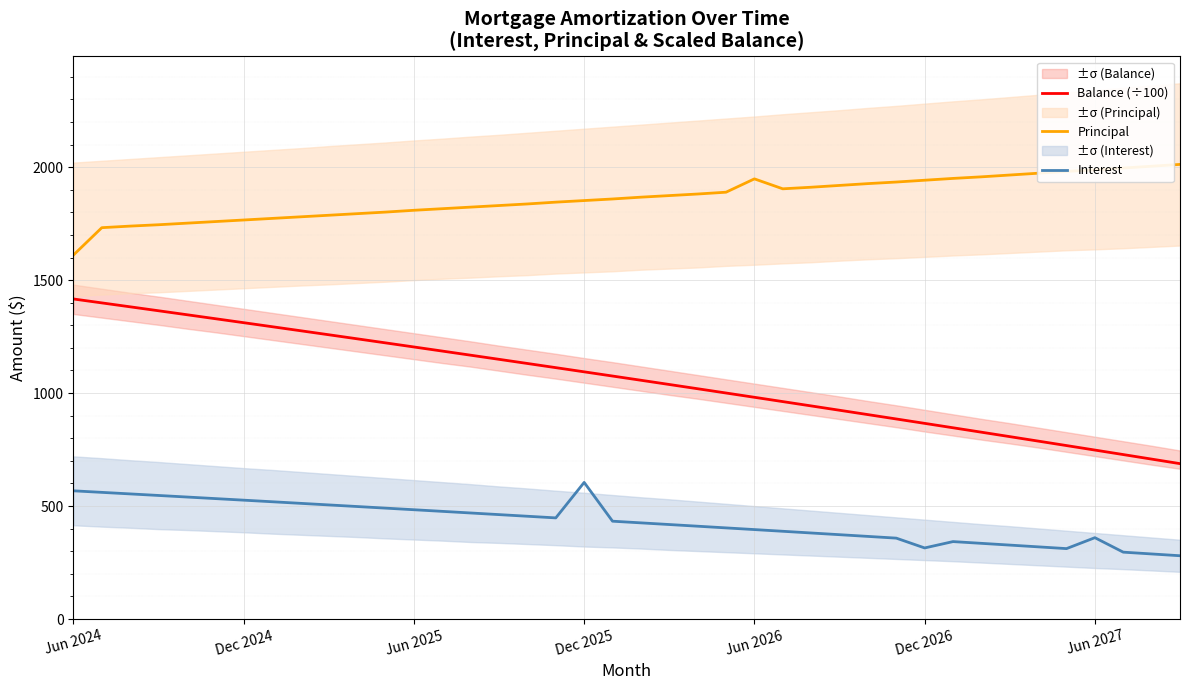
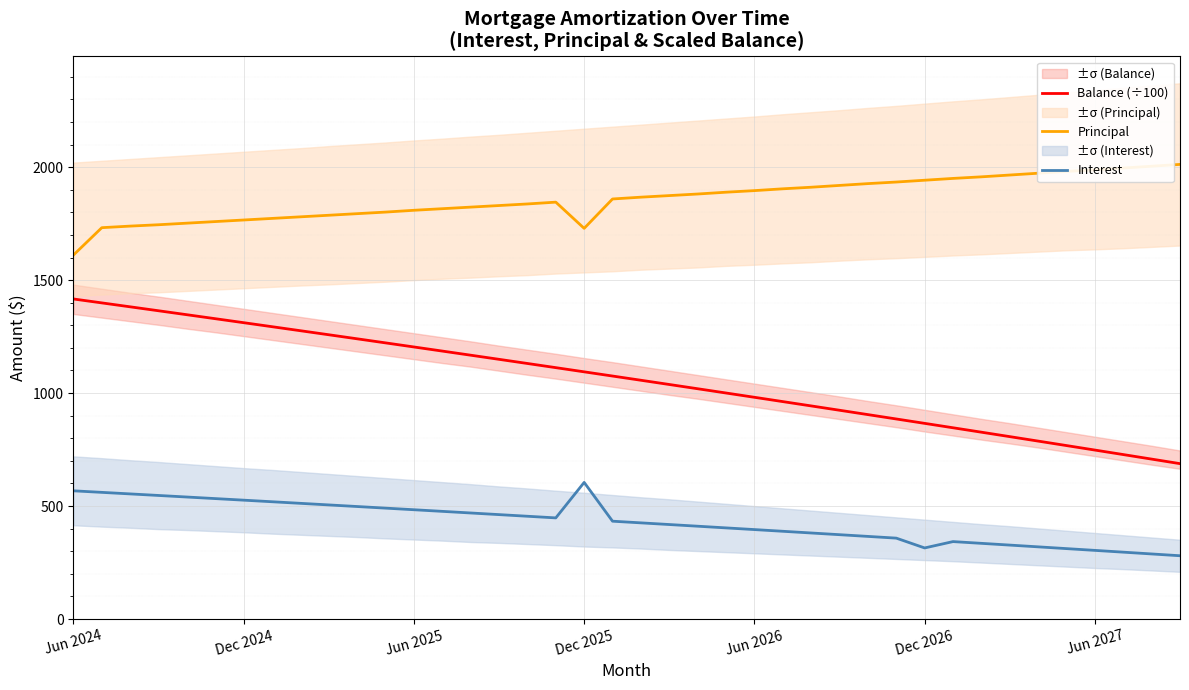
  {
    "Balance (÷100)": {
      "Jun 2024": 1420,
      "Dec 2024": 1310,
      "Jun 2025": 1200,
      "Dec 2025": 1090,
      "Jun 2026": 980,
      "Dec 2026": 870,
      "Jun 2027": 750
    },
    "Principal": {
      "Jun 2024": 1610,
      "Dec 2024": 1770,
      "Jun 2025": 1810,
-     "Dec 2025": 1850,
-     "Jun 2026": 1950,
+     "Dec 2025": 1730,
+     "Jun 2026": 1900,
      "Dec 2026": 1940
    },
    "Interest": {
      "Jun 2024": 570,
      "Dec 2024": 530,
      "Jun 2025": 480,
      "Dec 2025": 600,
      "Jun 2026": 400,
      "Dec 2026": 310,
-     "Jun 2027": 360
+     "Jun 2027": 300
    }
  }
